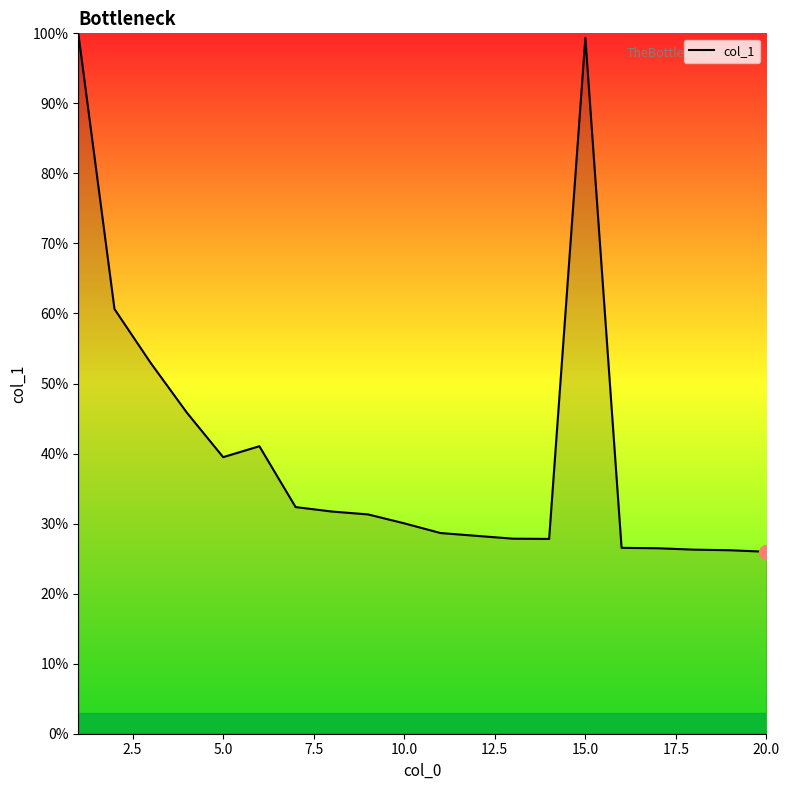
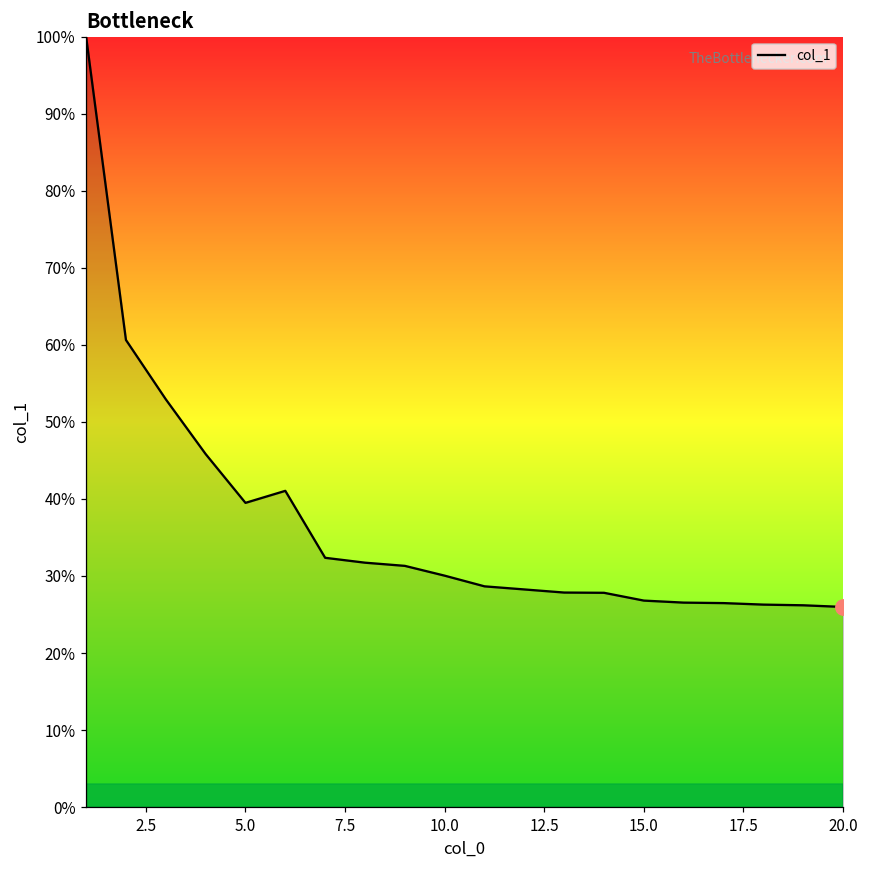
  {
    "col_1": {
      "5.0": "39%",
      "10.0": "30%",
-     "15.0": "99%"
+     "15.0": "27%"
    }
  }
